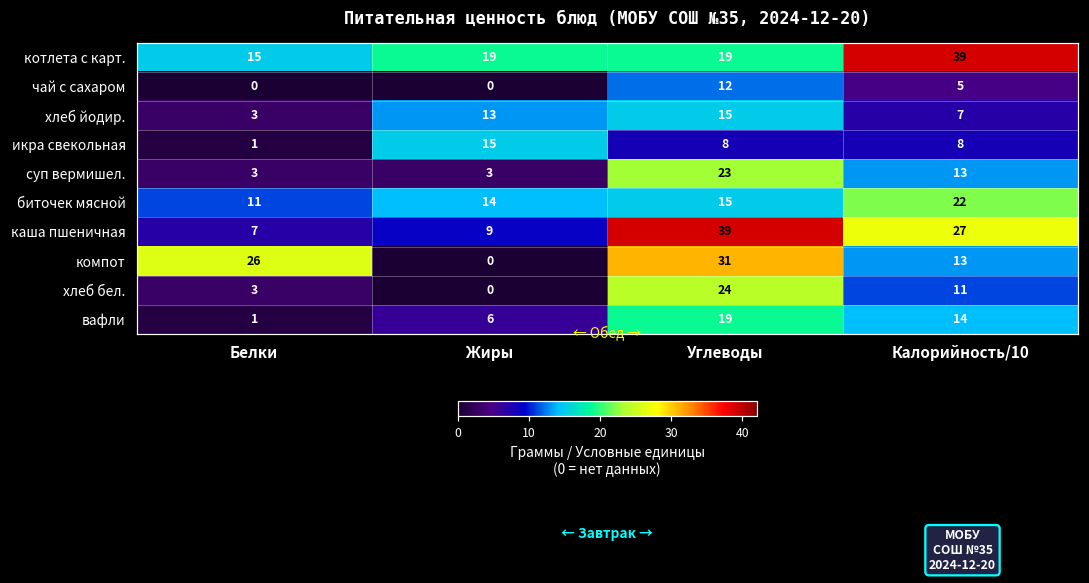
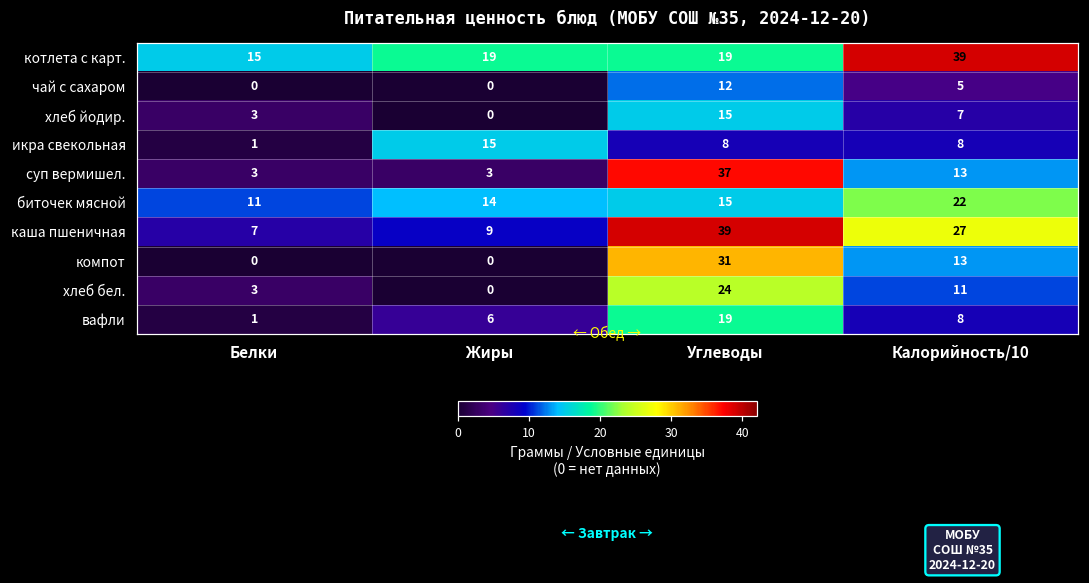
  {
    "котлета с карт.": {
      "Белки": 15,
      "Жиры": 19,
      "Углеводы": 19,
      "Калорийность/10": 39
    },
    "чай с сахаром": {
      "Белки": 0,
      "Жиры": 0,
      "Углеводы": 12,
      "Калорийность/10": 5
    },
    "хлеб йодир.": {
      "Белки": 3,
-     "Жиры": 13,
+     "Жиры": 0,
      "Углеводы": 15,
      "Калорийность/10": 7
    },
    "икра свекольная": {
      "Белки": 1,
      "Жиры": 15,
      "Углеводы": 8,
      "Калорийность/10": 8
    },
    "суп вермишел.": {
      "Белки": 3,
      "Жиры": 3,
-     "Углеводы": 23,
+     "Углеводы": 37,
      "Калорийность/10": 13
    },
    "биточек мясной": {
      "Белки": 11,
      "Жиры": 14,
      "Углеводы": 15,
      "Калорийность/10": 22
    },
    "каша пшеничная": {
      "Белки": 7,
      "Жиры": 9,
      "Углеводы": 39,
      "Калорийность/10": 27
    },
    "компот": {
-     "Белки": 26,
+     "Белки": 0,
      "Жиры": 0,
      "Углеводы": 31,
      "Калорийность/10": 13
    },
    "хлеб бел.": {
      "Белки": 3,
      "Жиры": 0,
      "Углеводы": 24,
      "Калорийность/10": 11
    },
    "вафли": {
      "Белки": 1,
      "Жиры": 6,
      "Углеводы": 19,
-     "Калорийность/10": 14
+     "Калорийность/10": 8
    }
  }
